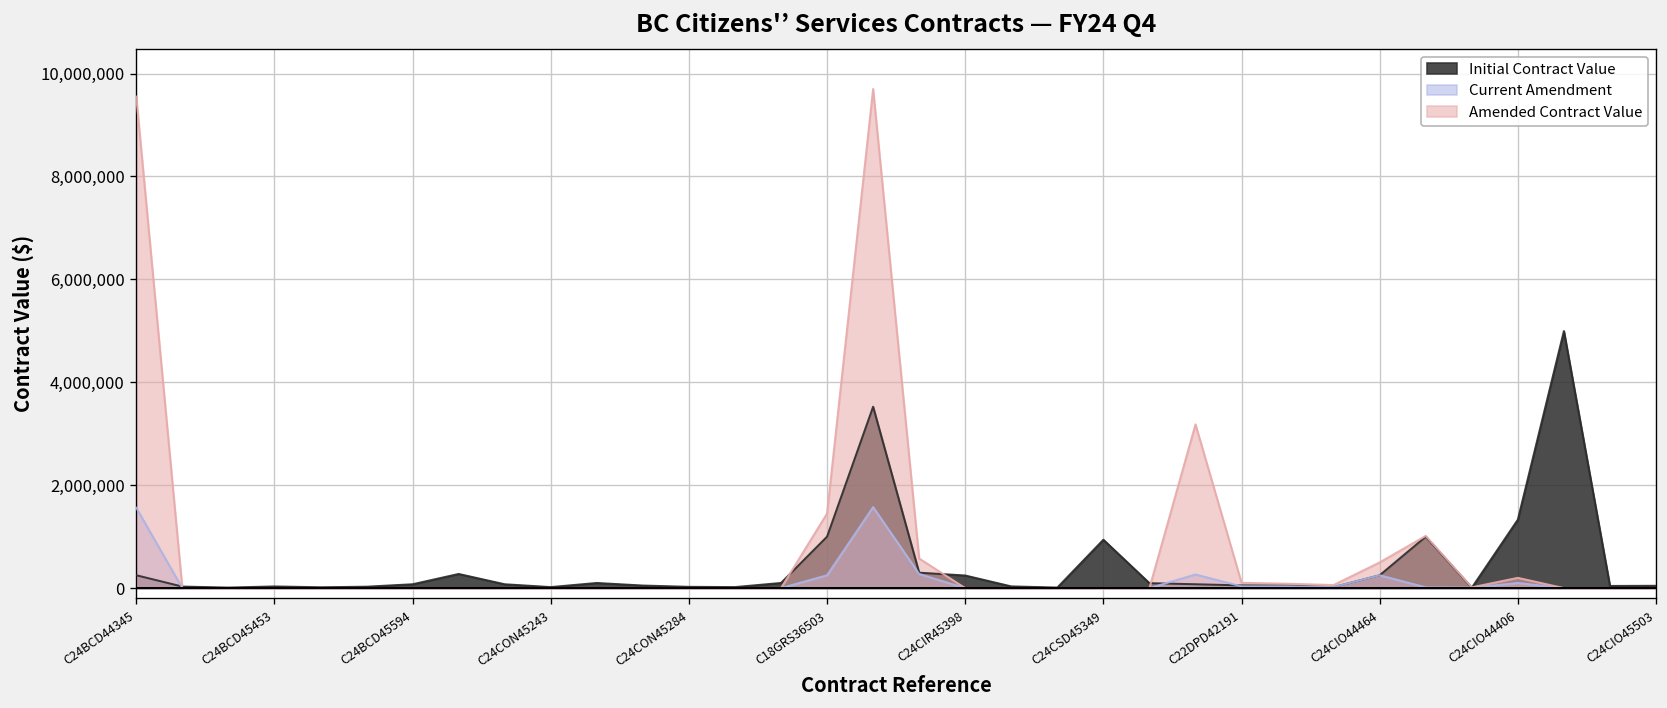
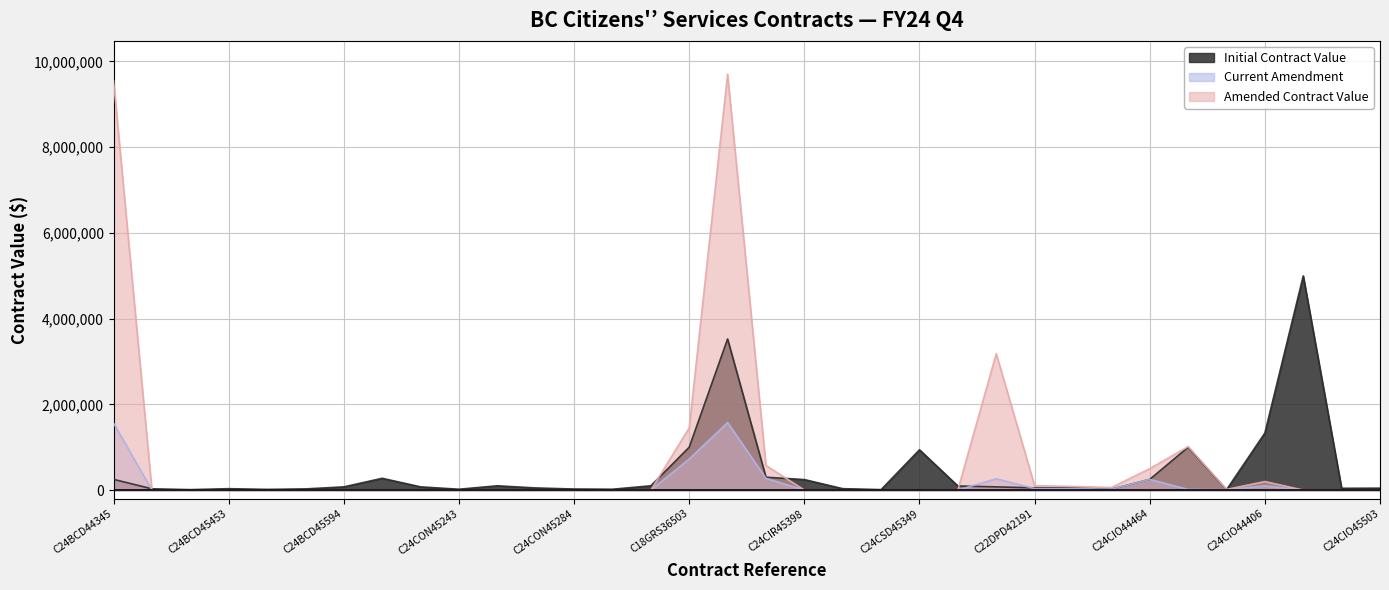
  {
    "Initial Contract Value": {
      "C24BCD44345": "300,000",
      "C24BCD45594": "100,000",
      "C18GRS36503": "1,000,000",
      "C24CIR45398": "200,000",
      "C24CSD45349": "900,000",
      "C24CIO44406": "1,300,000"
    },
    "Current Amendment": {
      "C24BCD44345": "1,600,000",
-     "C18GRS36503": "300,000",
+     "C18GRS36503": "700,000",
      "C24CIO44406": "100,000"
    },
    "Amended Contract Value": {
      "C24BCD44345": "9,600,000",
      "C18GRS36503": "1,500,000",
      "C24CIO44464": "500,000",
      "C24CIO44406": "200,000"
    }
  }
